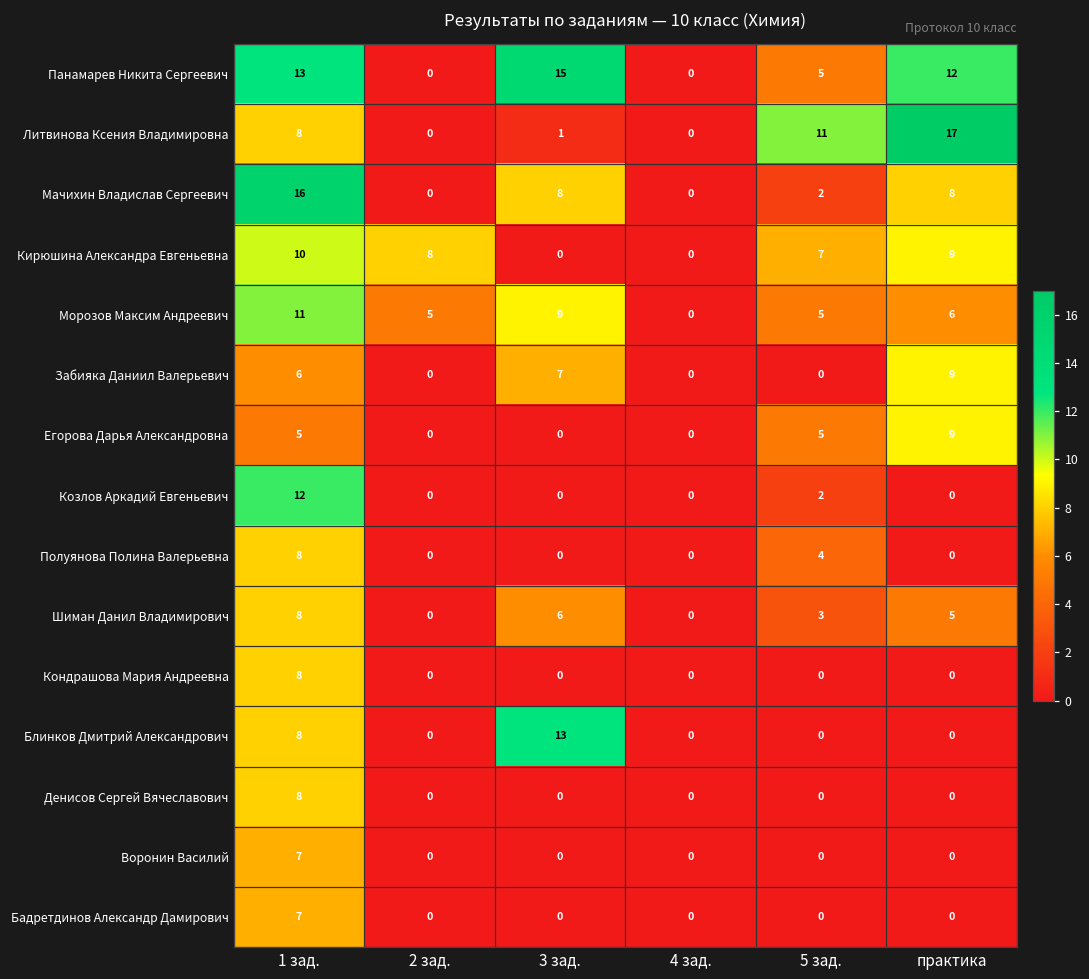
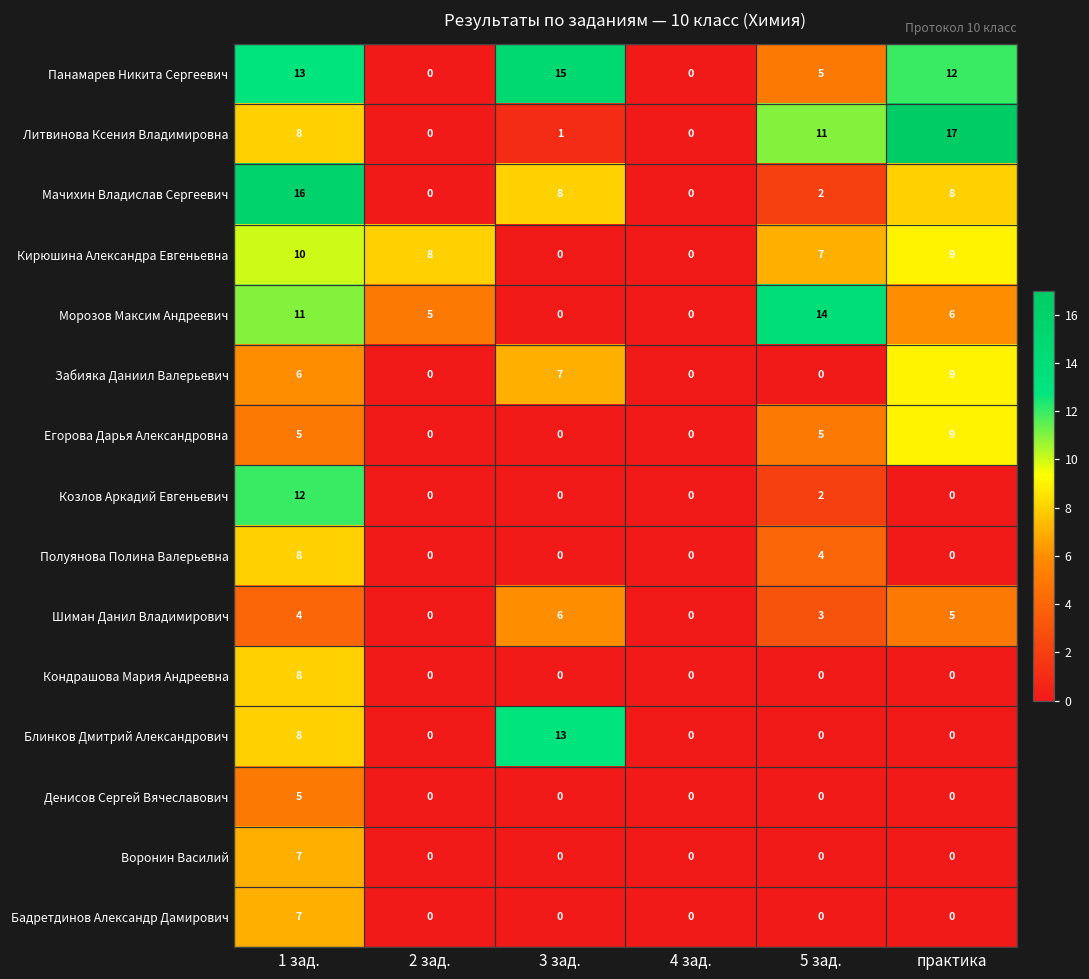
  {
    "Панамарев Никита Сергеевич": {
      "1 зад.": 13,
      "2 зад.": 0,
      "3 зад.": 15,
      "4 зад.": 0,
      "5 зад.": 5,
      "практика": 12
    },
    "Литвинова Ксения Владимировна": {
      "1 зад.": 8,
      "2 зад.": 0,
      "3 зад.": 1,
      "4 зад.": 0,
      "5 зад.": 11,
      "практика": 17
    },
    "Мачихин Владислав Сергеевич": {
      "1 зад.": 16,
      "2 зад.": 0,
      "3 зад.": 8,
      "4 зад.": 0,
      "5 зад.": 2,
      "практика": 8
    },
    "Кирюшина Александра Евгеньевна": {
      "1 зад.": 10,
      "2 зад.": 8,
      "3 зад.": 0,
      "4 зад.": 0,
      "5 зад.": 7,
      "практика": 9
    },
    "Морозов Максим Андреевич": {
      "1 зад.": 11,
      "2 зад.": 5,
-     "3 зад.": 9,
+     "3 зад.": 0,
      "4 зад.": 0,
-     "5 зад.": 5,
+     "5 зад.": 14,
      "практика": 6
    },
    "Забияка Даниил Валерьевич": {
      "1 зад.": 6,
      "2 зад.": 0,
      "3 зад.": 7,
      "4 зад.": 0,
      "5 зад.": 0,
      "практика": 9
    },
    "Егорова Дарья Александровна": {
      "1 зад.": 5,
      "2 зад.": 0,
      "3 зад.": 0,
      "4 зад.": 0,
      "5 зад.": 5,
      "практика": 9
    },
    "Козлов Аркадий Евгеньевич": {
      "1 зад.": 12,
      "2 зад.": 0,
      "3 зад.": 0,
      "4 зад.": 0,
      "5 зад.": 2,
      "практика": 0
    },
    "Полуянова Полина Валерьевна": {
      "1 зад.": 8,
      "2 зад.": 0,
      "3 зад.": 0,
      "4 зад.": 0,
      "5 зад.": 4,
      "практика": 0
    },
    "Шиман Данил Владимирович": {
-     "1 зад.": 8,
+     "1 зад.": 4,
      "2 зад.": 0,
      "3 зад.": 6,
      "4 зад.": 0,
      "5 зад.": 3,
      "практика": 5
    },
    "Кондрашова Мария Андреевна": {
      "1 зад.": 8,
      "2 зад.": 0,
      "3 зад.": 0,
      "4 зад.": 0,
      "5 зад.": 0,
      "практика": 0
    },
    "Блинков Дмитрий Александрович": {
      "1 зад.": 8,
      "2 зад.": 0,
      "3 зад.": 13,
      "4 зад.": 0,
      "5 зад.": 0,
      "практика": 0
    },
    "Денисов Сергей Вячеславович": {
-     "1 зад.": 8,
+     "1 зад.": 5,
      "2 зад.": 0,
      "3 зад.": 0,
      "4 зад.": 0,
      "5 зад.": 0,
      "практика": 0
    },
    "Воронин Василий": {
      "1 зад.": 7,
      "2 зад.": 0,
      "3 зад.": 0,
      "4 зад.": 0,
      "5 зад.": 0,
      "практика": 0
    },
    "Бадретдинов Александр Дамирович": {
      "1 зад.": 7,
      "2 зад.": 0,
      "3 зад.": 0,
      "4 зад.": 0,
      "5 зад.": 0,
      "практика": 0
    }
  }
